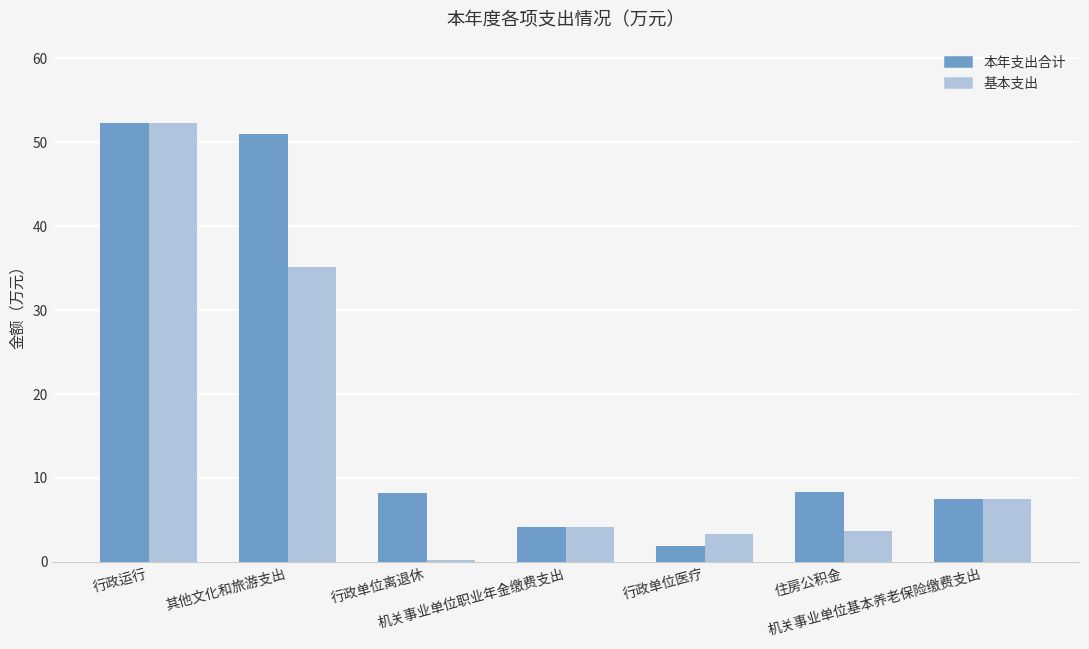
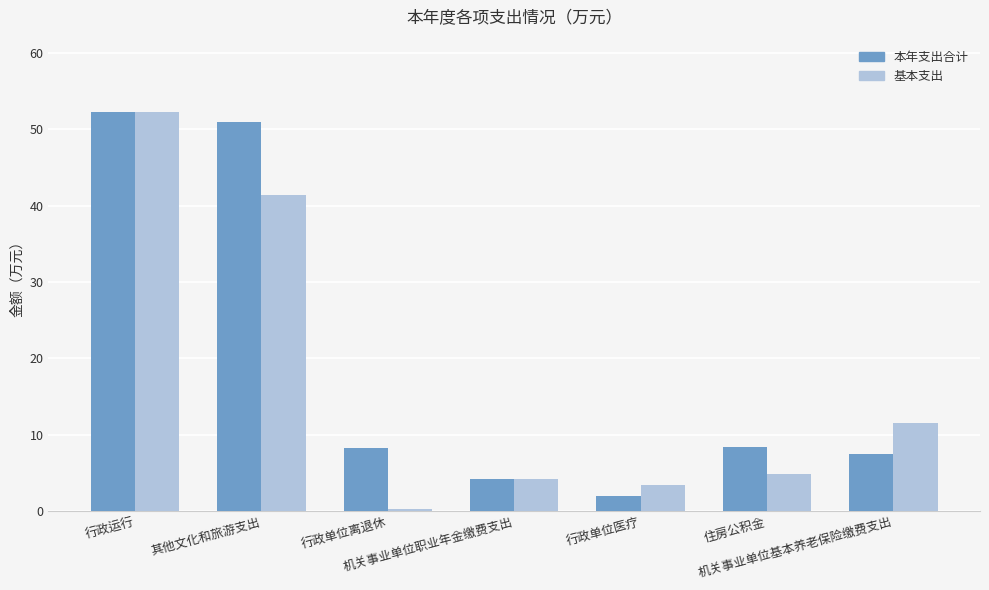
  {
    "本年支出合计": {
      "行政运行": 52,
      "其他文化和旅游支出": 51,
      "行政单位离退休": 8,
      "机关事业单位职业年金缴费支出": 4,
      "行政单位医疗": 2,
      "住房公积金": 8,
      "机关事业单位基本养老保险缴费支出": 7
    },
    "基本支出": {
      "行政运行": 52,
-     "其他文化和旅游支出": 35,
+     "其他文化和旅游支出": 41,
      "机关事业单位职业年金缴费支出": 4,
      "行政单位医疗": 3,
-     "住房公积金": 4,
-     "机关事业单位基本养老保险缴费支出": 7
+     "住房公积金": 5,
+     "机关事业单位基本养老保险缴费支出": 11
    }
  }
